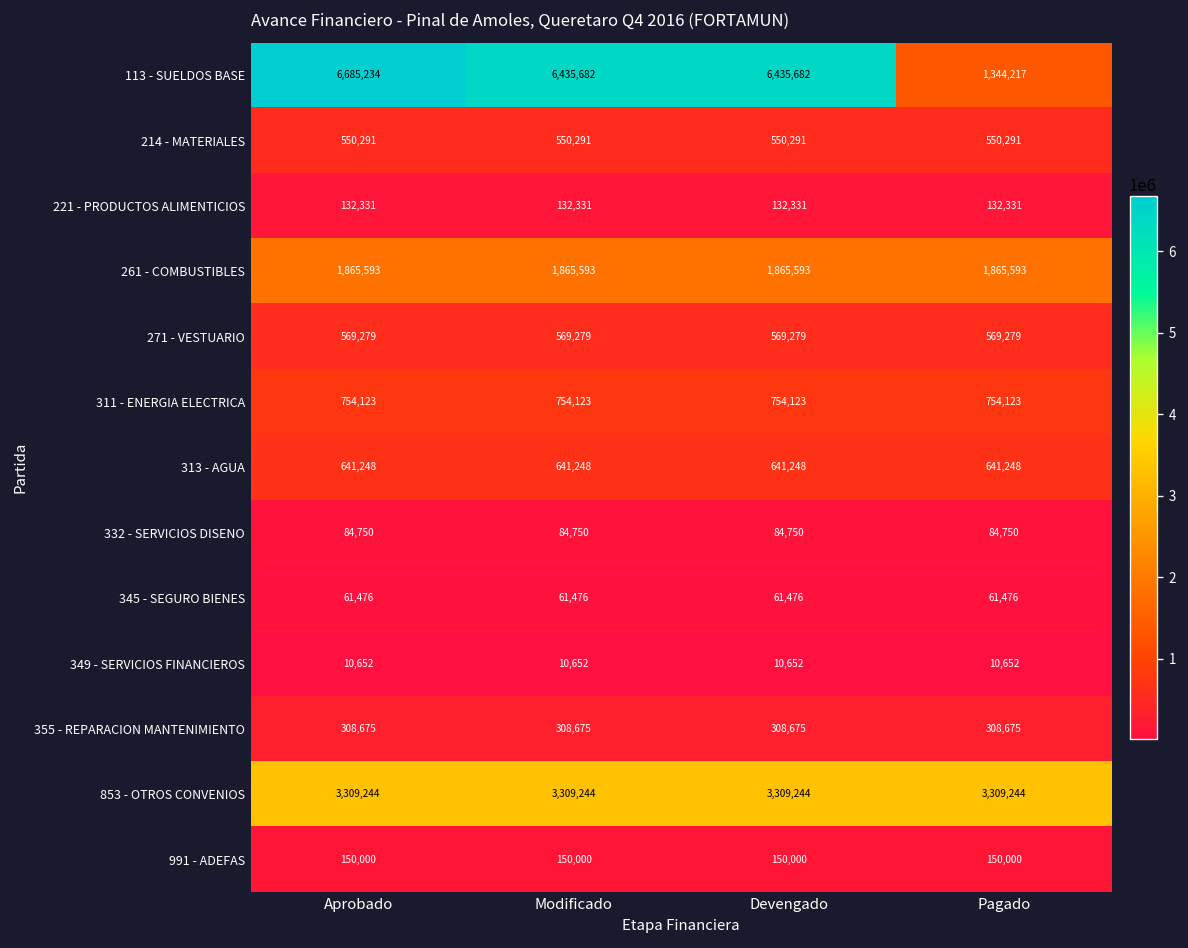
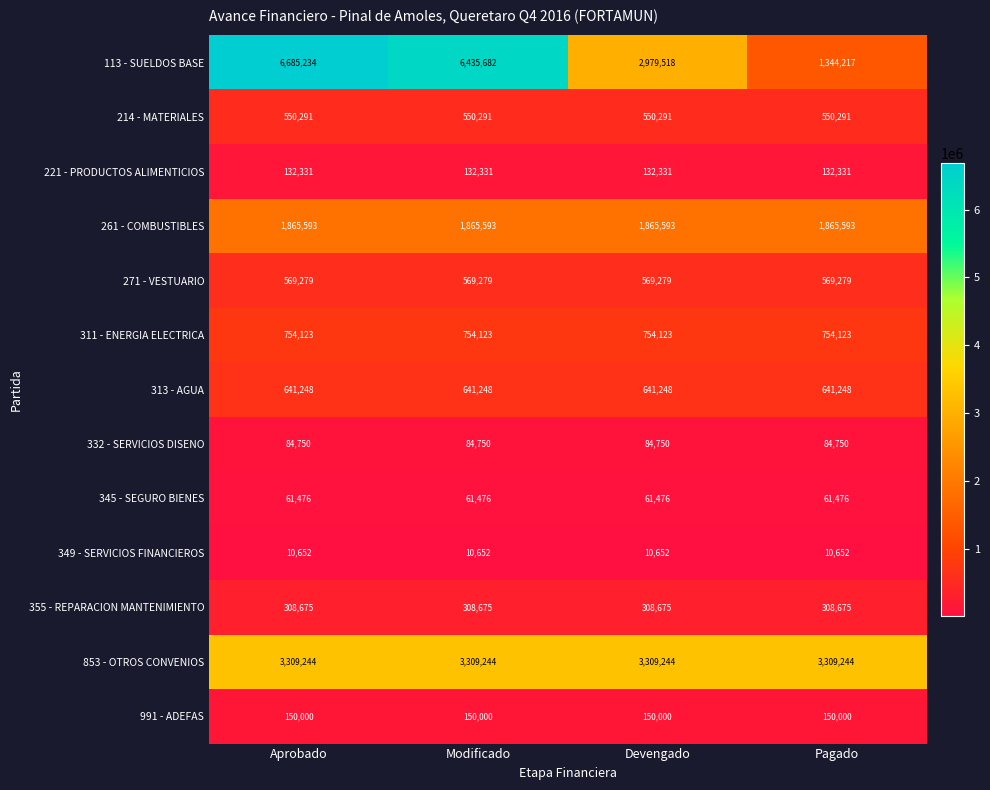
  {
    "113 - SUELDOS BASE": {
      "Aprobado": "6,685,234",
      "Modificado": "6,435,682",
-     "Devengado": "6,435,682",
+     "Devengado": "2,979,518",
      "Pagado": "1,344,217"
    },
    "214 - MATERIALES": {
      "Aprobado": "550,291",
      "Modificado": "550,291",
      "Devengado": "550,291",
      "Pagado": "550,291"
    },
    "221 - PRODUCTOS ALIMENTICIOS": {
      "Aprobado": "132,331",
      "Modificado": "132,331",
      "Devengado": "132,331",
      "Pagado": "132,331"
    },
    "261 - COMBUSTIBLES": {
      "Aprobado": "1,865,593",
      "Modificado": "1,865,593",
      "Devengado": "1,865,593",
      "Pagado": "1,865,593"
    },
    "271 - VESTUARIO": {
      "Aprobado": "569,279",
      "Modificado": "569,279",
      "Devengado": "569,279",
      "Pagado": "569,279"
    },
    "311 - ENERGIA ELECTRICA": {
      "Aprobado": "754,123",
      "Modificado": "754,123",
      "Devengado": "754,123",
      "Pagado": "754,123"
    },
    "313 - AGUA": {
      "Aprobado": "641,248",
      "Modificado": "641,248",
      "Devengado": "641,248",
      "Pagado": "641,248"
    },
    "332 - SERVICIOS DISENO": {
      "Aprobado": "84,750",
      "Modificado": "84,750",
      "Devengado": "84,750",
      "Pagado": "84,750"
    },
    "345 - SEGURO BIENES": {
      "Aprobado": "61,476",
      "Modificado": "61,476",
      "Devengado": "61,476",
      "Pagado": "61,476"
    },
    "349 - SERVICIOS FINANCIEROS": {
      "Aprobado": "10,652",
      "Modificado": "10,652",
      "Devengado": "10,652",
      "Pagado": "10,652"
    },
    "355 - REPARACION MANTENIMIENTO": {
      "Aprobado": "308,675",
      "Modificado": "308,675",
      "Devengado": "308,675",
      "Pagado": "308,675"
    },
    "853 - OTROS CONVENIOS": {
      "Aprobado": "3,309,244",
      "Modificado": "3,309,244",
      "Devengado": "3,309,244",
      "Pagado": "3,309,244"
    },
    "991 - ADEFAS": {
      "Aprobado": "150,000",
      "Modificado": "150,000",
      "Devengado": "150,000",
      "Pagado": "150,000"
    }
  }
